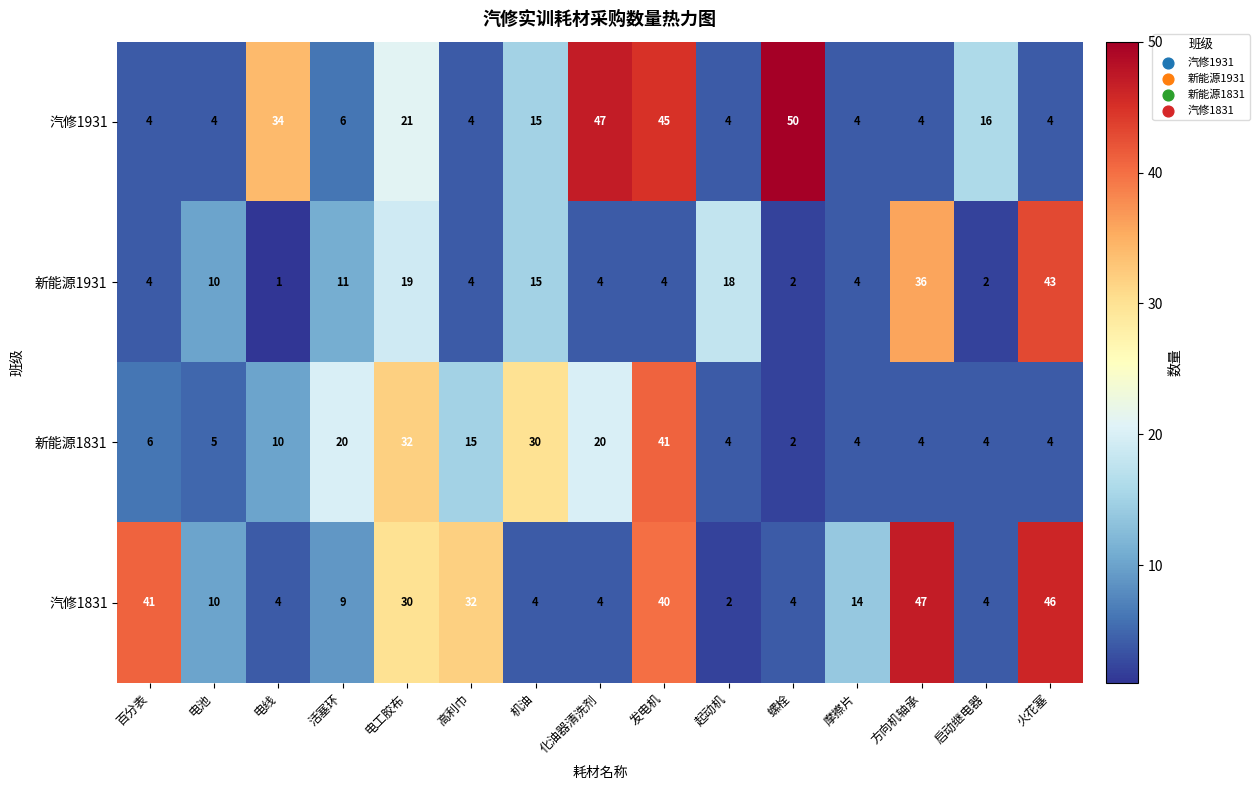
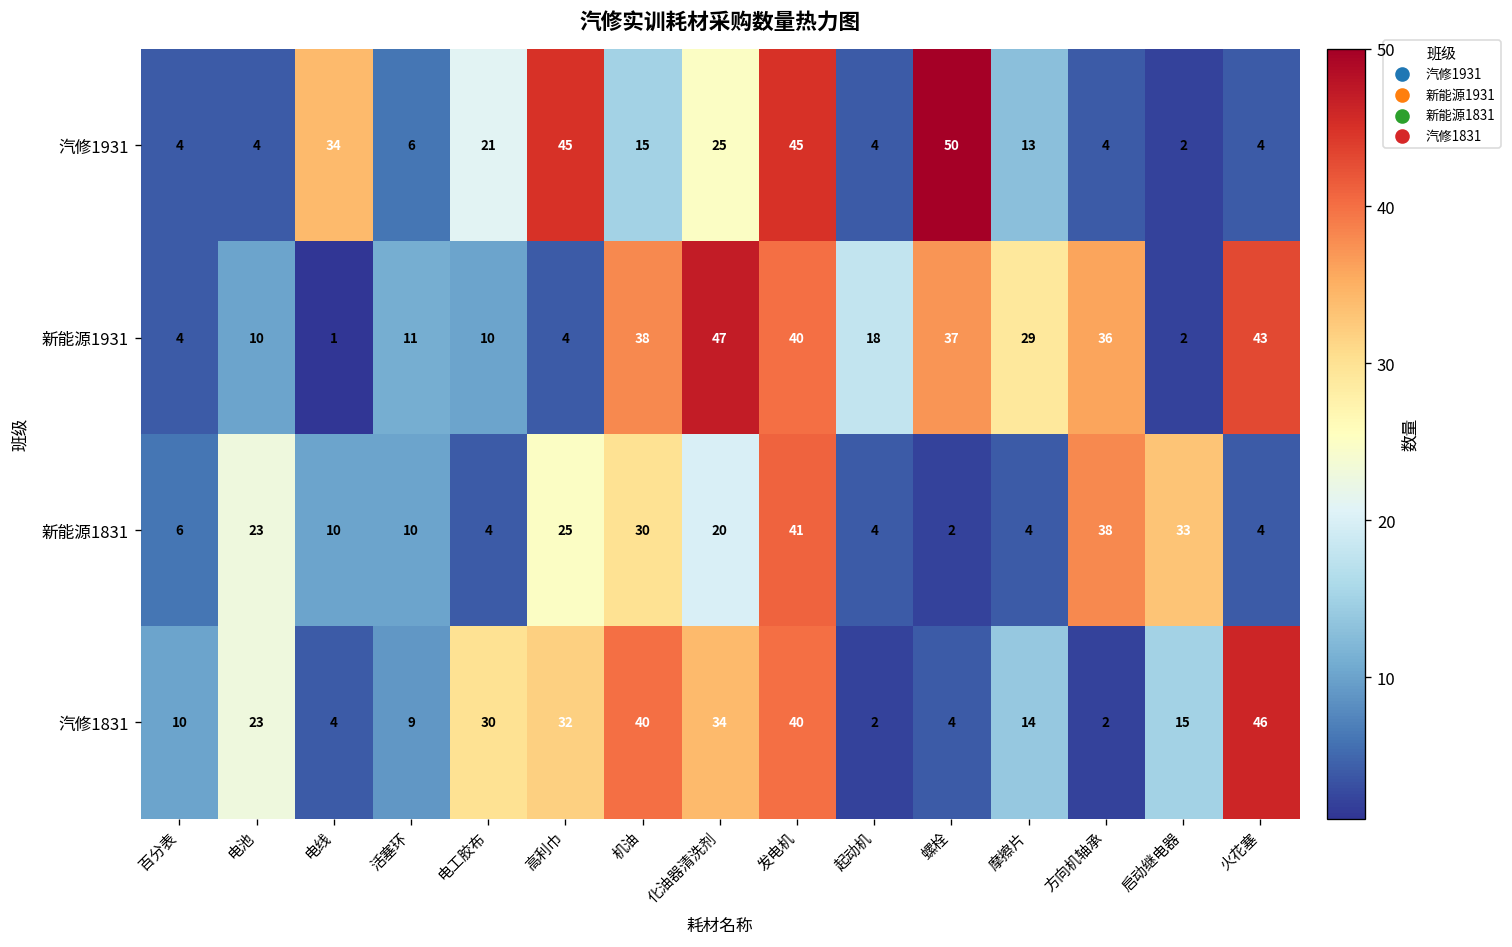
  {
    "汽修1931": {
      "百分表": 4,
      "电池": 4,
      "电线": 34,
      "活塞环": 6,
      "电工胶布": 21,
-     "高利巾": 4,
+     "高利巾": 45,
      "机油": 15,
-     "化油器清洗剂": 47,
+     "化油器清洗剂": 25,
      "发电机": 45,
      "起动机": 4,
      "螺栓": 50,
-     "摩擦片": 4,
+     "摩擦片": 13,
      "方向机轴承": 4,
-     "启动继电器": 16,
+     "启动继电器": 2,
      "火花塞": 4
    },
    "新能源1931": {
      "百分表": 4,
      "电池": 10,
      "电线": 1,
      "活塞环": 11,
-     "电工胶布": 19,
+     "电工胶布": 10,
      "高利巾": 4,
-     "机油": 15,
-     "化油器清洗剂": 4,
-     "发电机": 4,
+     "机油": 38,
+     "化油器清洗剂": 47,
+     "发电机": 40,
      "起动机": 18,
-     "螺栓": 2,
-     "摩擦片": 4,
+     "螺栓": 37,
+     "摩擦片": 29,
      "方向机轴承": 36,
      "启动继电器": 2,
      "火花塞": 43
    },
    "新能源1831": {
      "百分表": 6,
-     "电池": 5,
+     "电池": 23,
      "电线": 10,
-     "活塞环": 20,
-     "电工胶布": 32,
-     "高利巾": 15,
+     "活塞环": 10,
+     "电工胶布": 4,
+     "高利巾": 25,
      "机油": 30,
      "化油器清洗剂": 20,
      "发电机": 41,
      "起动机": 4,
      "螺栓": 2,
      "摩擦片": 4,
-     "方向机轴承": 4,
-     "启动继电器": 4,
+     "方向机轴承": 38,
+     "启动继电器": 33,
      "火花塞": 4
    },
    "汽修1831": {
-     "百分表": 41,
-     "电池": 10,
+     "百分表": 10,
+     "电池": 23,
      "电线": 4,
      "活塞环": 9,
      "电工胶布": 30,
      "高利巾": 32,
-     "机油": 4,
-     "化油器清洗剂": 4,
+     "机油": 40,
+     "化油器清洗剂": 34,
      "发电机": 40,
      "起动机": 2,
      "螺栓": 4,
      "摩擦片": 14,
-     "方向机轴承": 47,
-     "启动继电器": 4,
+     "方向机轴承": 2,
+     "启动继电器": 15,
      "火花塞": 46
    }
  }
